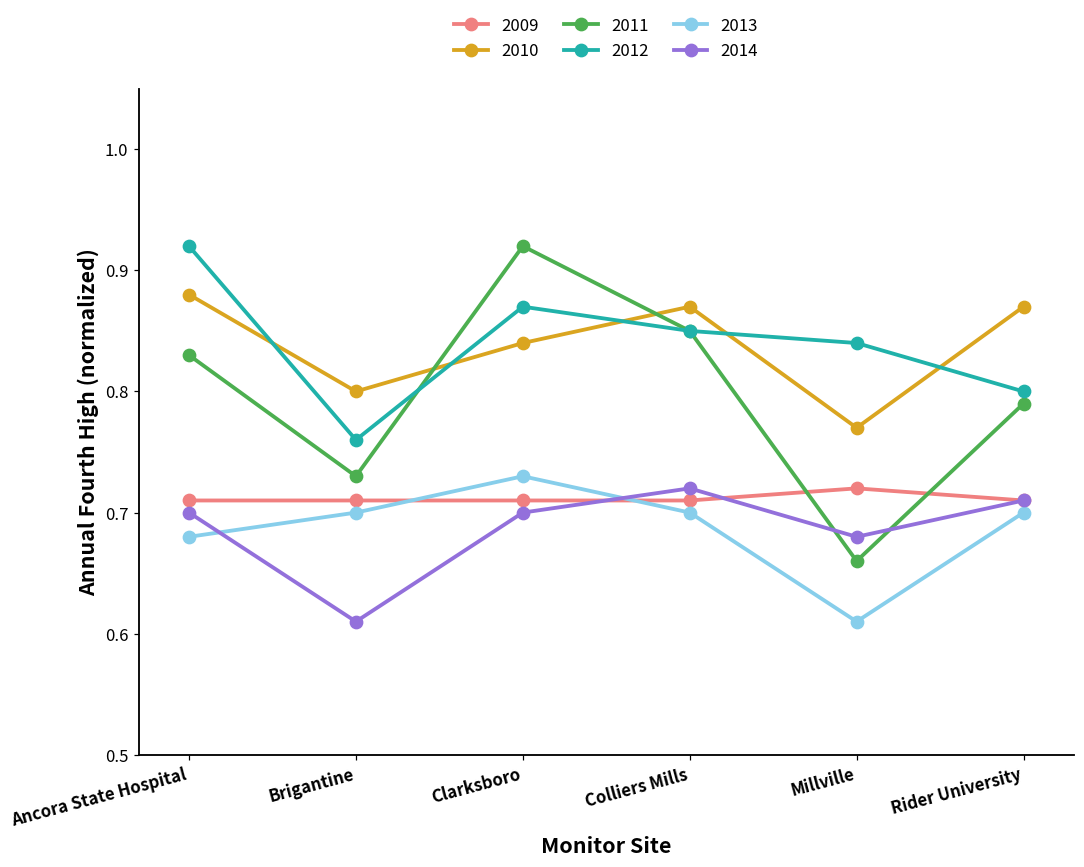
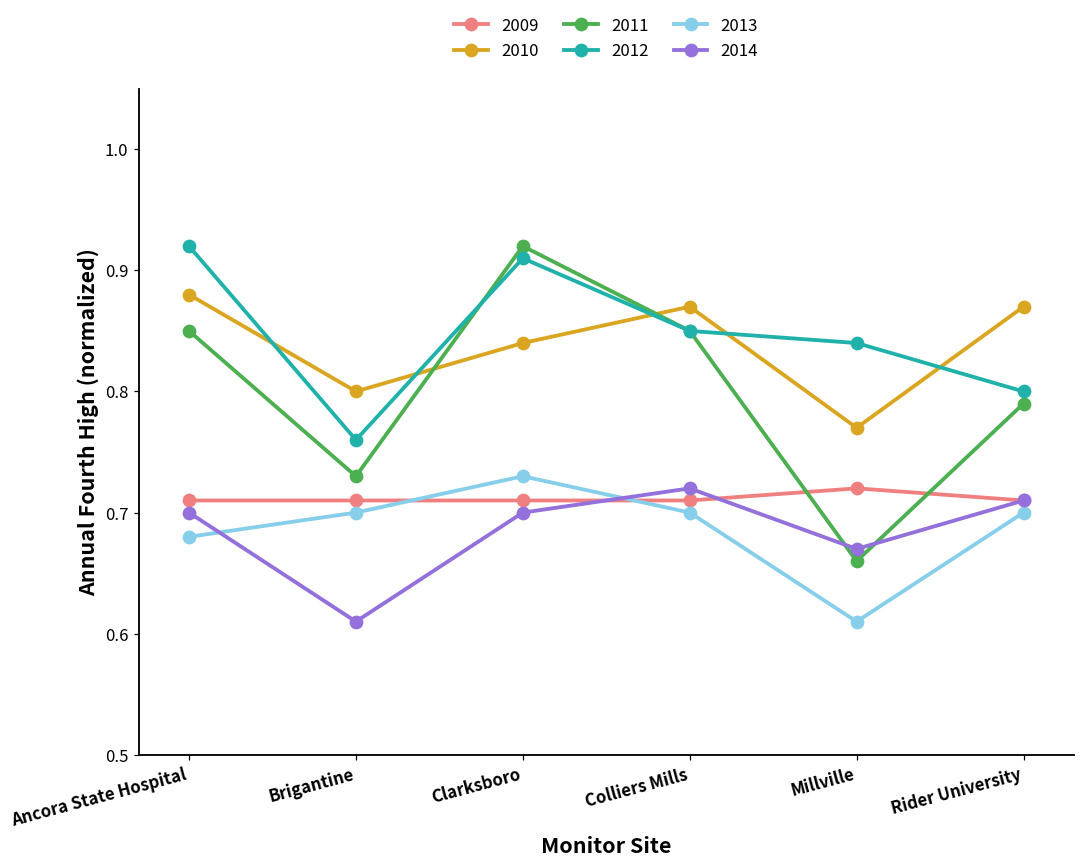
  {
    "2009": {
      "Ancora State Hospital": 0.710,
      "Brigantine": 0.710,
      "Clarksboro": 0.710,
      "Colliers Mills": 0.710,
      "Millville": 0.720
    },
    "2010": {
      "Ancora State Hospital": 0.880,
      "Brigantine": 0.800,
      "Clarksboro": 0.840,
      "Colliers Mills": 0.870,
      "Millville": 0.770,
      "Rider University": 0.870
    },
    "2011": {
-     "Ancora State Hospital": 0.830,
+     "Ancora State Hospital": 0.850,
      "Brigantine": 0.730,
      "Clarksboro": 0.920,
      "Millville": 0.660,
      "Rider University": 0.790
    },
    "2012": {
      "Ancora State Hospital": 0.920,
      "Brigantine": 0.760,
-     "Clarksboro": 0.870,
+     "Clarksboro": 0.910,
      "Millville": 0.840,
      "Rider University": 0.800
    },
    "2013": {
      "Ancora State Hospital": 0.680,
      "Brigantine": 0.700,
      "Clarksboro": 0.730,
      "Colliers Mills": 0.700,
      "Millville": 0.610,
      "Rider University": 0.700
    },
    "2014": {
      "Ancora State Hospital": 0.700,
      "Brigantine": 0.610,
      "Clarksboro": 0.700,
      "Colliers Mills": 0.720,
-     "Millville": 0.680
+     "Millville": 0.670
    }
  }
